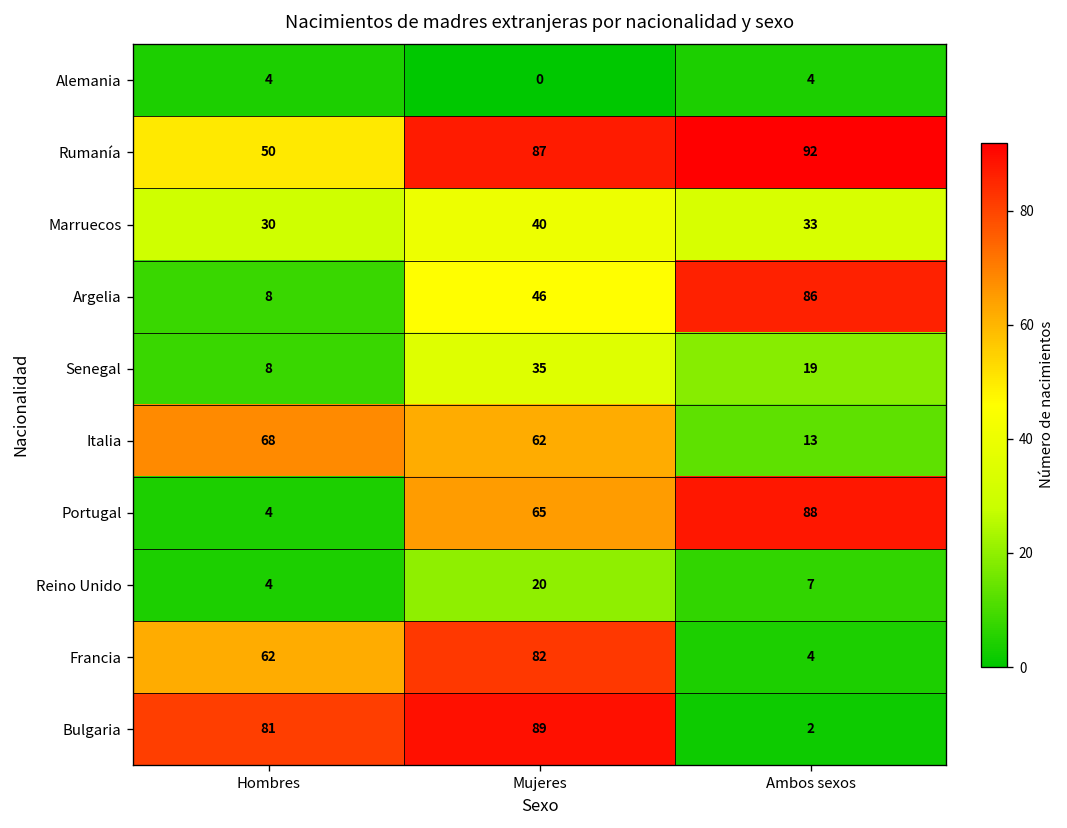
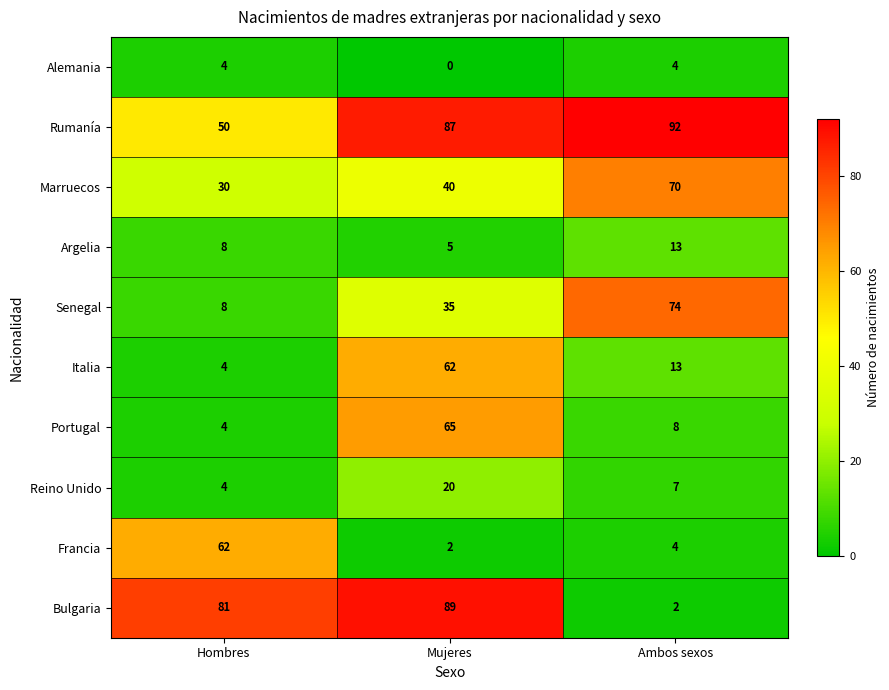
  {
    "Alemania": {
      "Hombres": 4,
      "Mujeres": 0,
      "Ambos sexos": 4
    },
    "Rumanía": {
      "Hombres": 50,
      "Mujeres": 87,
      "Ambos sexos": 92
    },
    "Marruecos": {
      "Hombres": 30,
      "Mujeres": 40,
-     "Ambos sexos": 33
+     "Ambos sexos": 70
    },
    "Argelia": {
      "Hombres": 8,
-     "Mujeres": 46,
-     "Ambos sexos": 86
+     "Mujeres": 5,
+     "Ambos sexos": 13
    },
    "Senegal": {
      "Hombres": 8,
      "Mujeres": 35,
-     "Ambos sexos": 19
+     "Ambos sexos": 74
    },
    "Italia": {
-     "Hombres": 68,
+     "Hombres": 4,
      "Mujeres": 62,
      "Ambos sexos": 13
    },
    "Portugal": {
      "Hombres": 4,
      "Mujeres": 65,
-     "Ambos sexos": 88
+     "Ambos sexos": 8
    },
    "Reino Unido": {
      "Hombres": 4,
      "Mujeres": 20,
      "Ambos sexos": 7
    },
    "Francia": {
      "Hombres": 62,
-     "Mujeres": 82,
+     "Mujeres": 2,
      "Ambos sexos": 4
    },
    "Bulgaria": {
      "Hombres": 81,
      "Mujeres": 89,
      "Ambos sexos": 2
    }
  }
